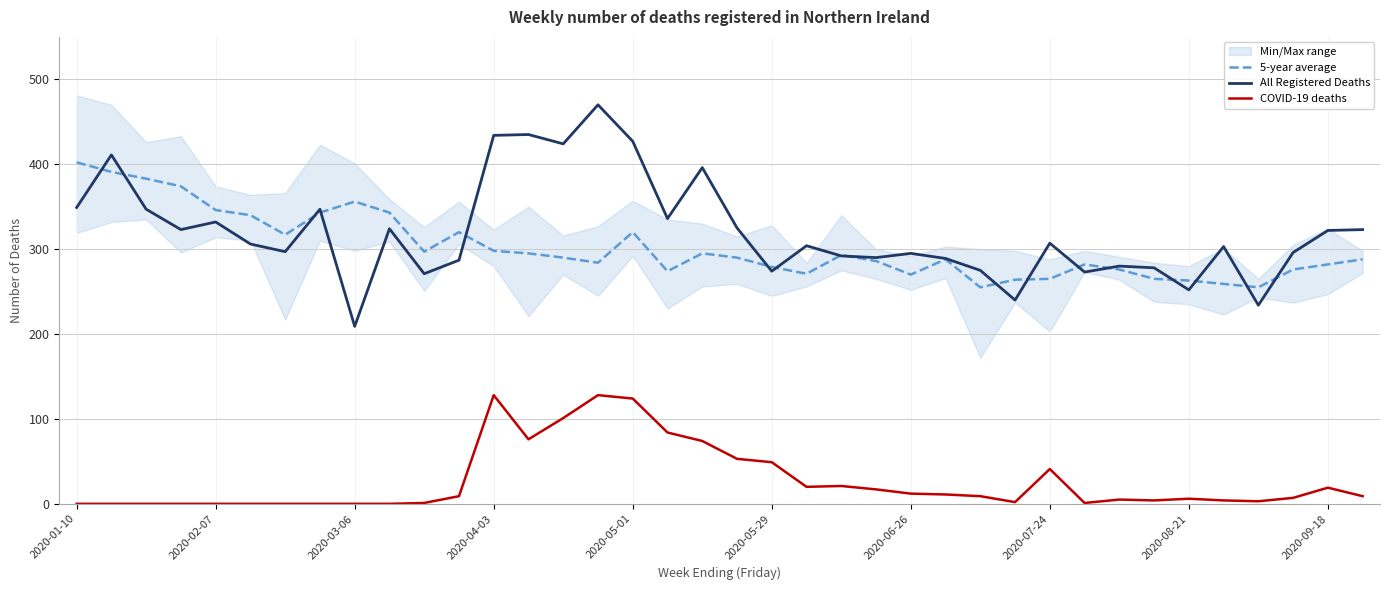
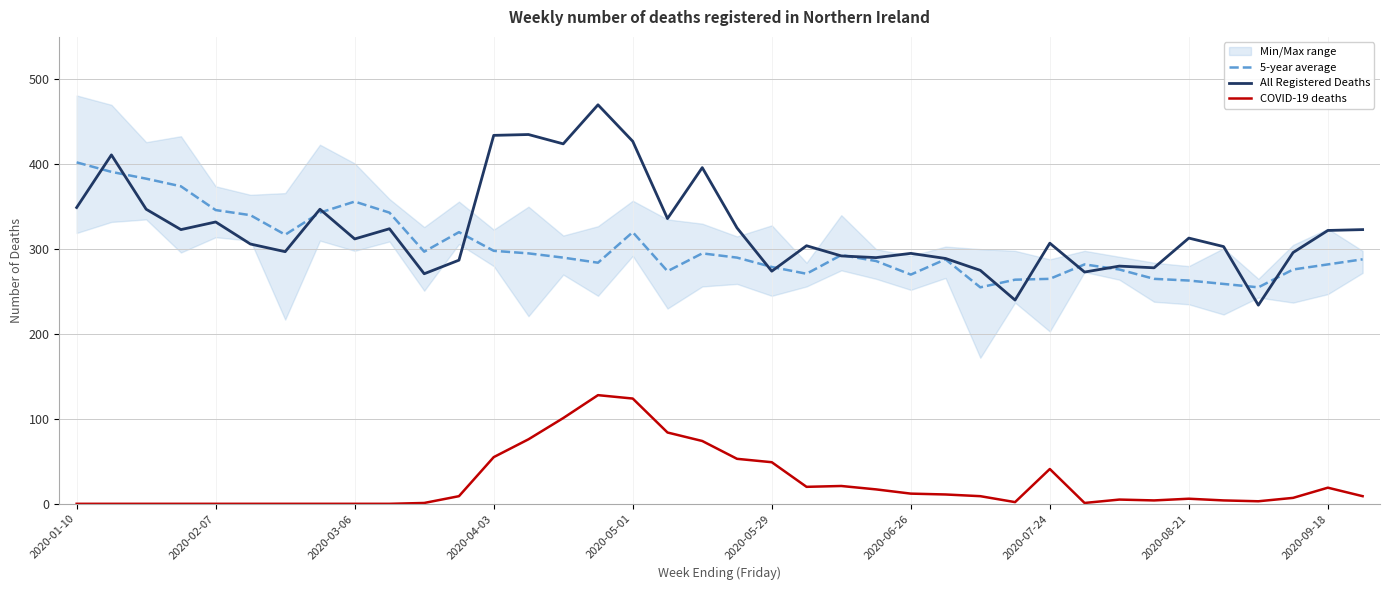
  {
    "All Registered Deaths": {
      "2020-01-10": 350,
      "2020-02-07": 330,
-     "2020-03-06": 210,
+     "2020-03-06": 310,
      "2020-04-03": 430,
      "2020-05-01": 430,
      "2020-05-29": 270,
      "2020-07-24": 310,
-     "2020-08-21": 250
+     "2020-08-21": 310
    },
    "COVID-19 deaths": {
      "2020-01-10": 0,
      "2020-02-07": 0,
      "2020-03-06": 0,
-     "2020-04-03": 130,
+     "2020-04-03": 60,
      "2020-05-01": 120,
      "2020-05-29": 50,
      "2020-06-26": 10,
      "2020-07-24": 40,
      "2020-08-21": 10,
      "2020-09-18": 20
    }
  }
